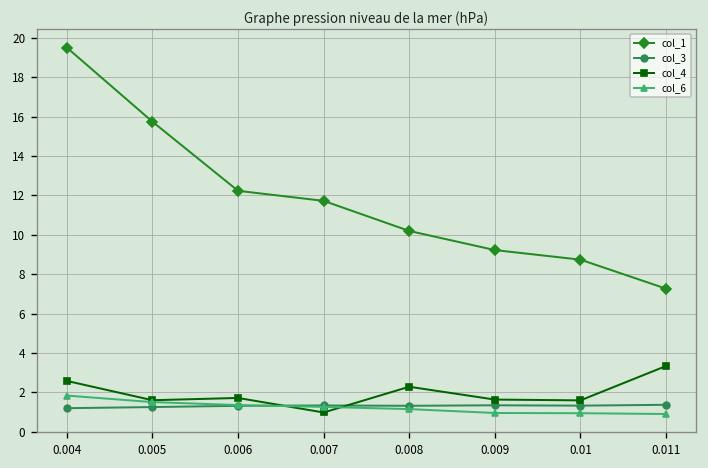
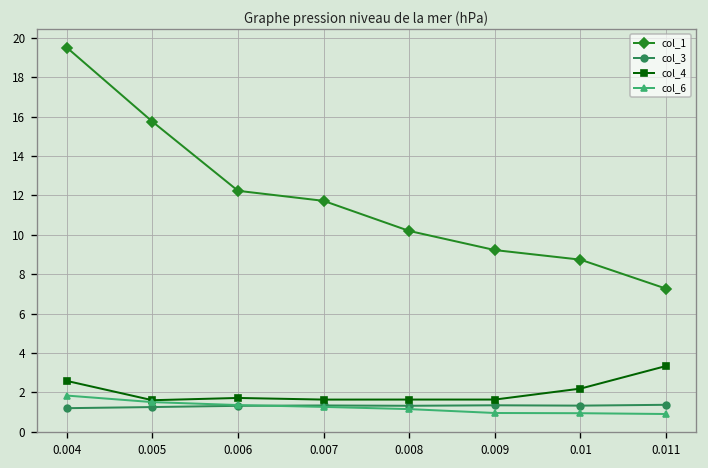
  {
    "col_4": {
      "0.004": 2.6,
      "0.006": 1.7,
-     "0.007": 1.0,
-     "0.008": 2.3,
+     "0.007": 1.6,
+     "0.008": 1.6,
      "0.009": 1.6,
-     "0.01": 1.6,
+     "0.01": 2.2,
      "0.011": 3.3
    }
  }
